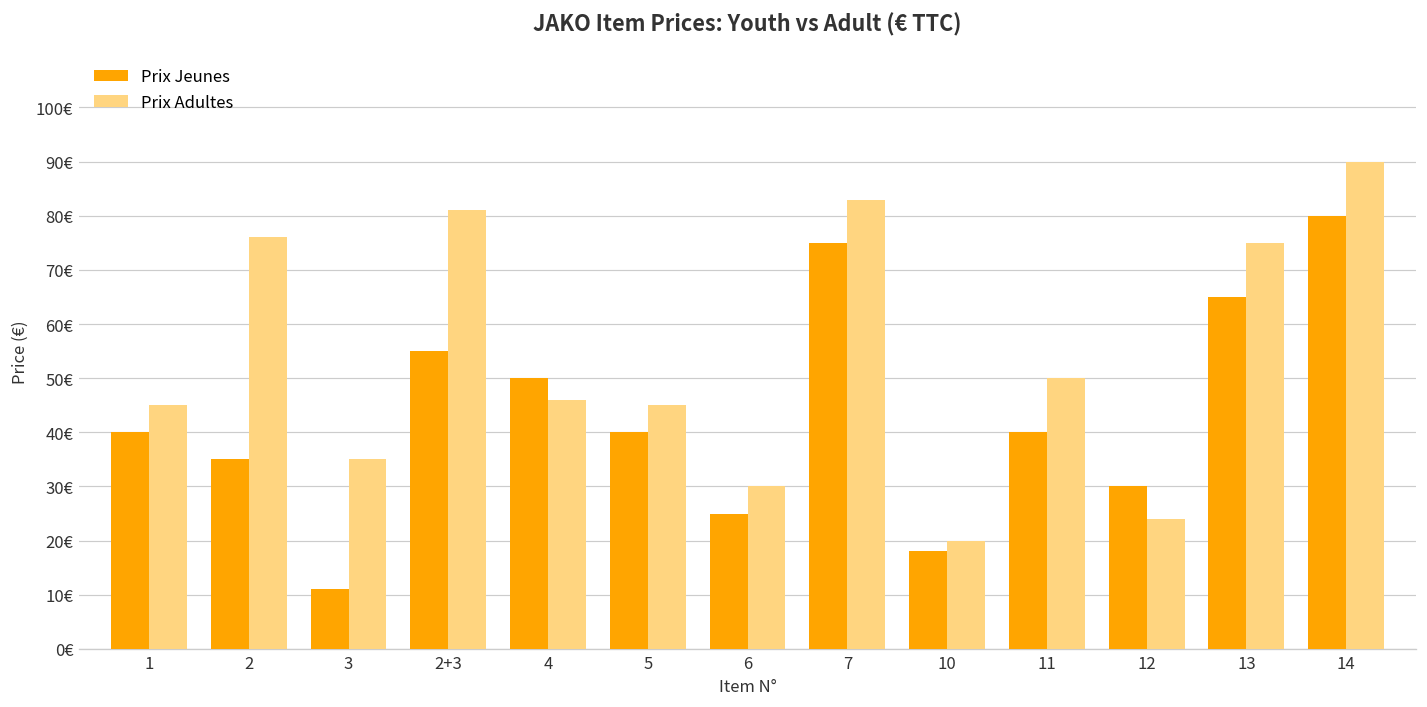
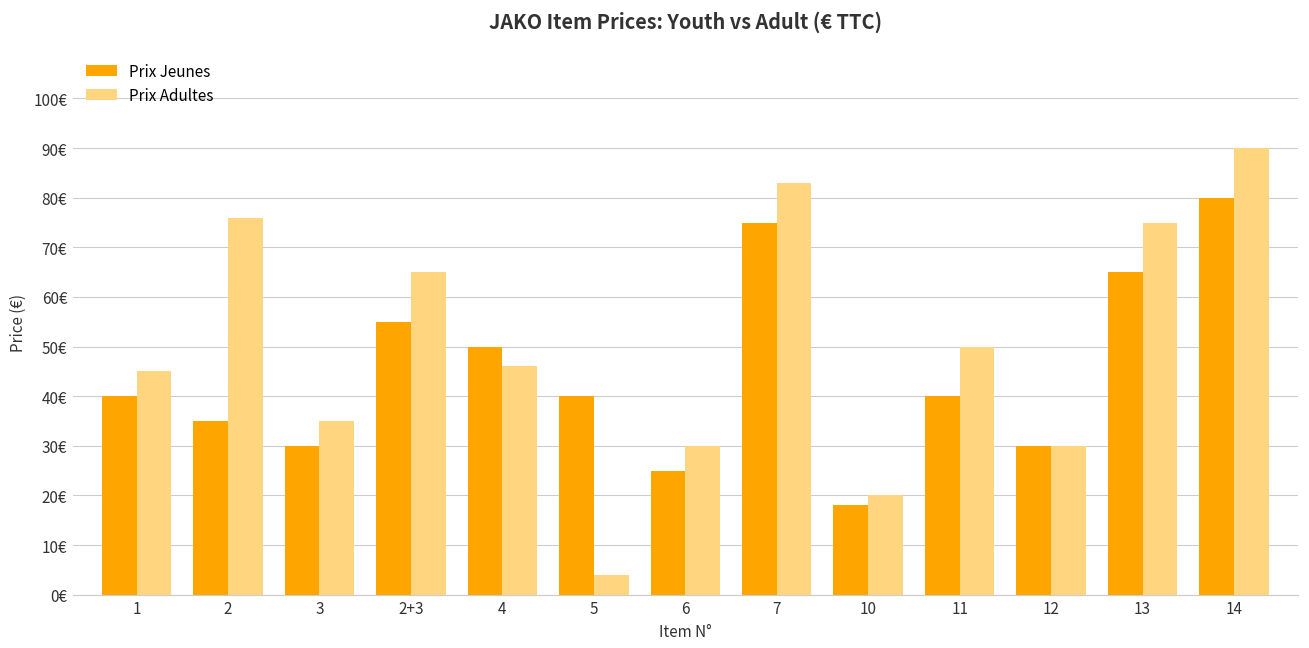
  {
    "Prix Jeunes": {
      "1": "40€",
      "2": "35€",
-     "3": "11€",
+     "3": "30€",
      "2+3": "55€",
      "4": "50€",
      "5": "40€",
      "6": "25€",
      "7": "75€",
      "10": "18€",
      "11": "40€",
      "12": "30€",
      "13": "65€",
      "14": "80€"
    },
    "Prix Adultes": {
      "1": "45€",
      "2": "76€",
      "3": "35€",
-     "2+3": "81€",
+     "2+3": "65€",
      "4": "46€",
-     "5": "45€",
+     "5": "4€",
      "6": "30€",
      "7": "83€",
      "10": "20€",
      "11": "50€",
-     "12": "24€",
+     "12": "30€",
      "13": "75€",
      "14": "90€"
    }
  }
